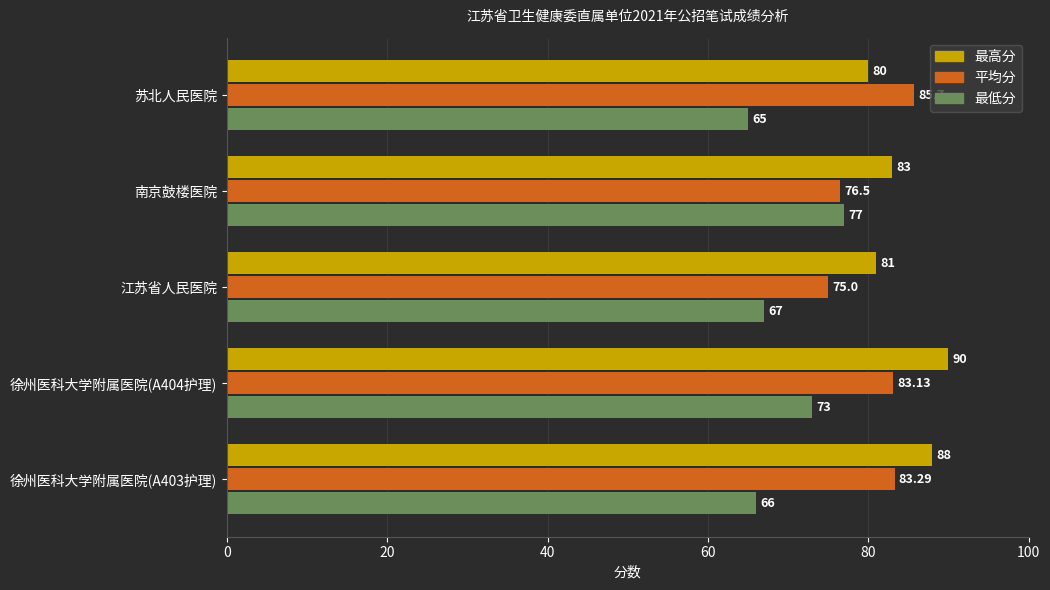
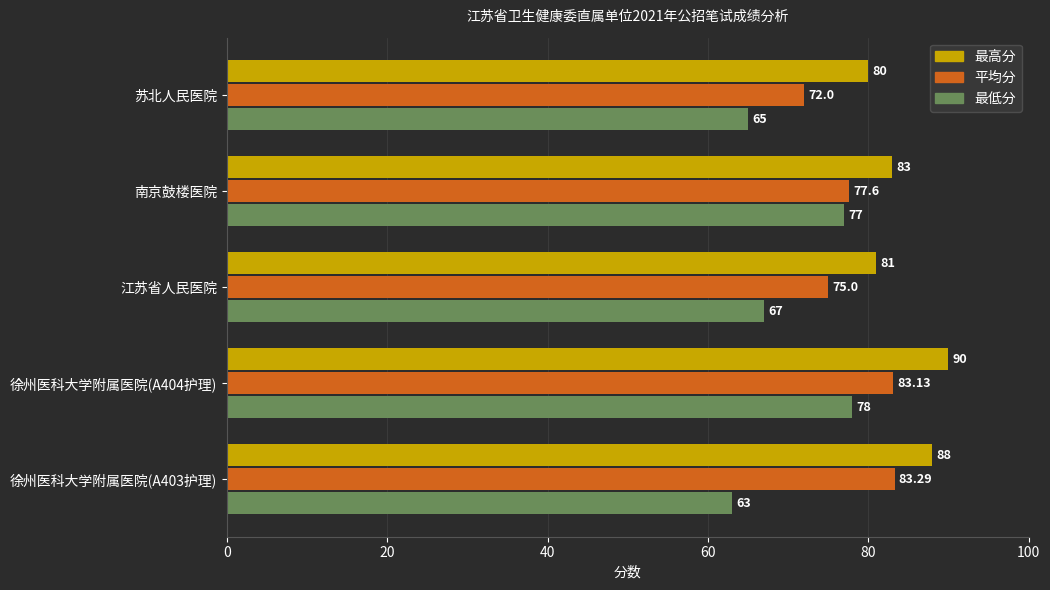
  {
    "最低分": {
      "苏北人民医院": 65,
      "南京鼓楼医院": 77,
      "江苏省人民医院": 67,
-     "徐州医科大学附属医院(A404护理)": 73,
-     "徐州医科大学附属医院(A403护理)": 66
+     "徐州医科大学附属医院(A404护理)": 78,
+     "徐州医科大学附属医院(A403护理)": 63
    },
    "平均分": {
-     "苏北人民医院": 86,
-     "南京鼓楼医院": 76.5,
+     "苏北人民医院": 72,
+     "南京鼓楼医院": 77.6,
      "江苏省人民医院": 75.0,
      "徐州医科大学附属医院(A404护理)": 83.13,
      "徐州医科大学附属医院(A403护理)": 83.29
    },
    "最高分": {
      "苏北人民医院": 80,
      "南京鼓楼医院": 83,
      "江苏省人民医院": 81,
      "徐州医科大学附属医院(A404护理)": 90,
      "徐州医科大学附属医院(A403护理)": 88
    }
  }
